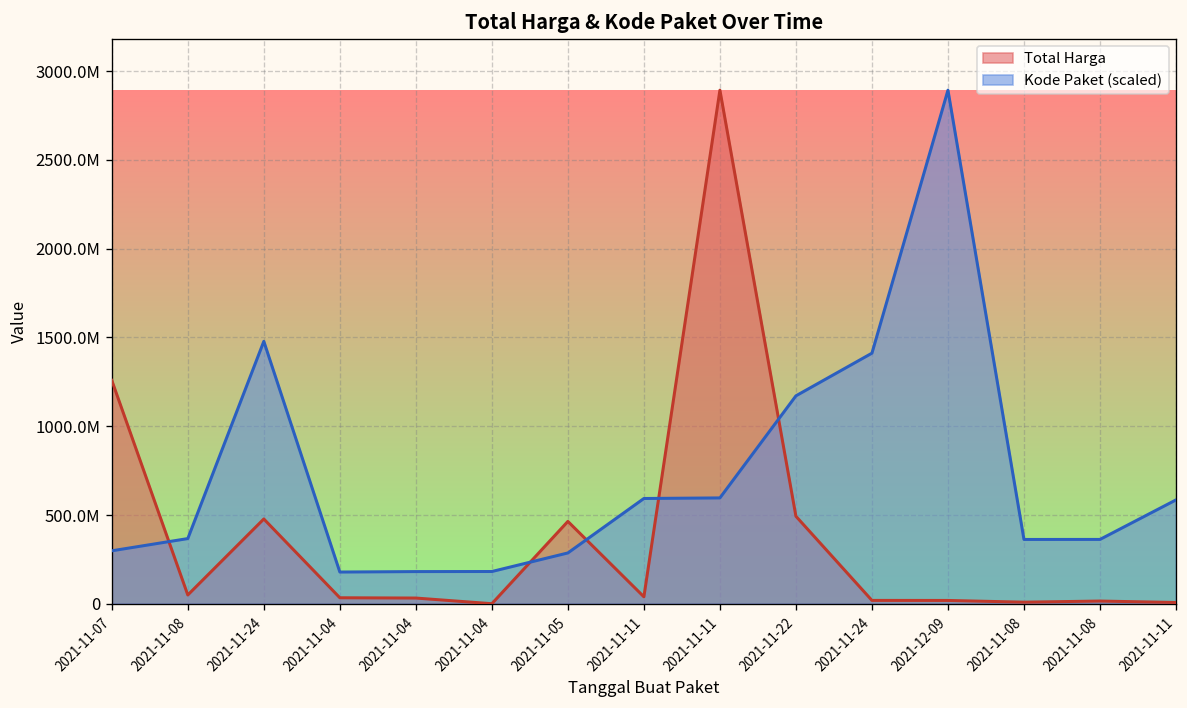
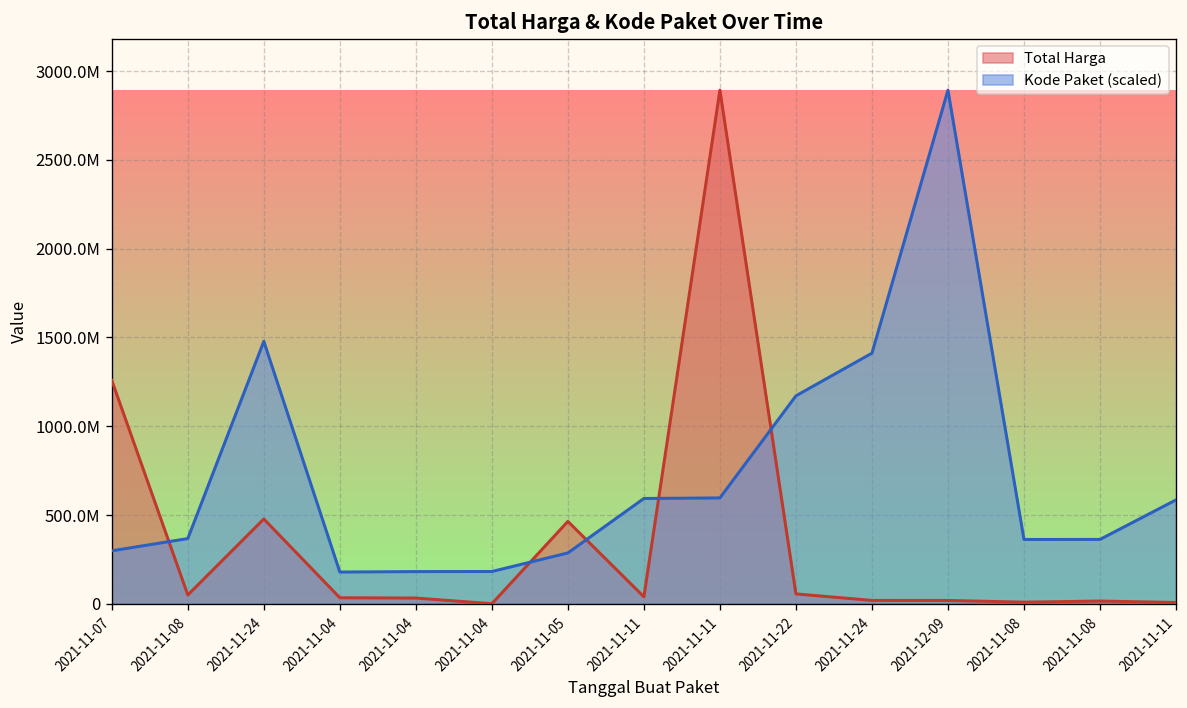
  {
    "Total Harga": {
      "2021-11-07": 1260000000,
      "2021-11-05": 460000000,
-     "2021-11-22": 490000000,
+     "2021-11-22": 60000000,
      "2021-12-09": 20000000
    },
    "Kode Paket (scaled)": {
      "2021-11-07": 300000000,
      "2021-11-05": 290000000,
      "2021-11-22": 1170000000,
      "2021-12-09": 2890000000
    }
  }
